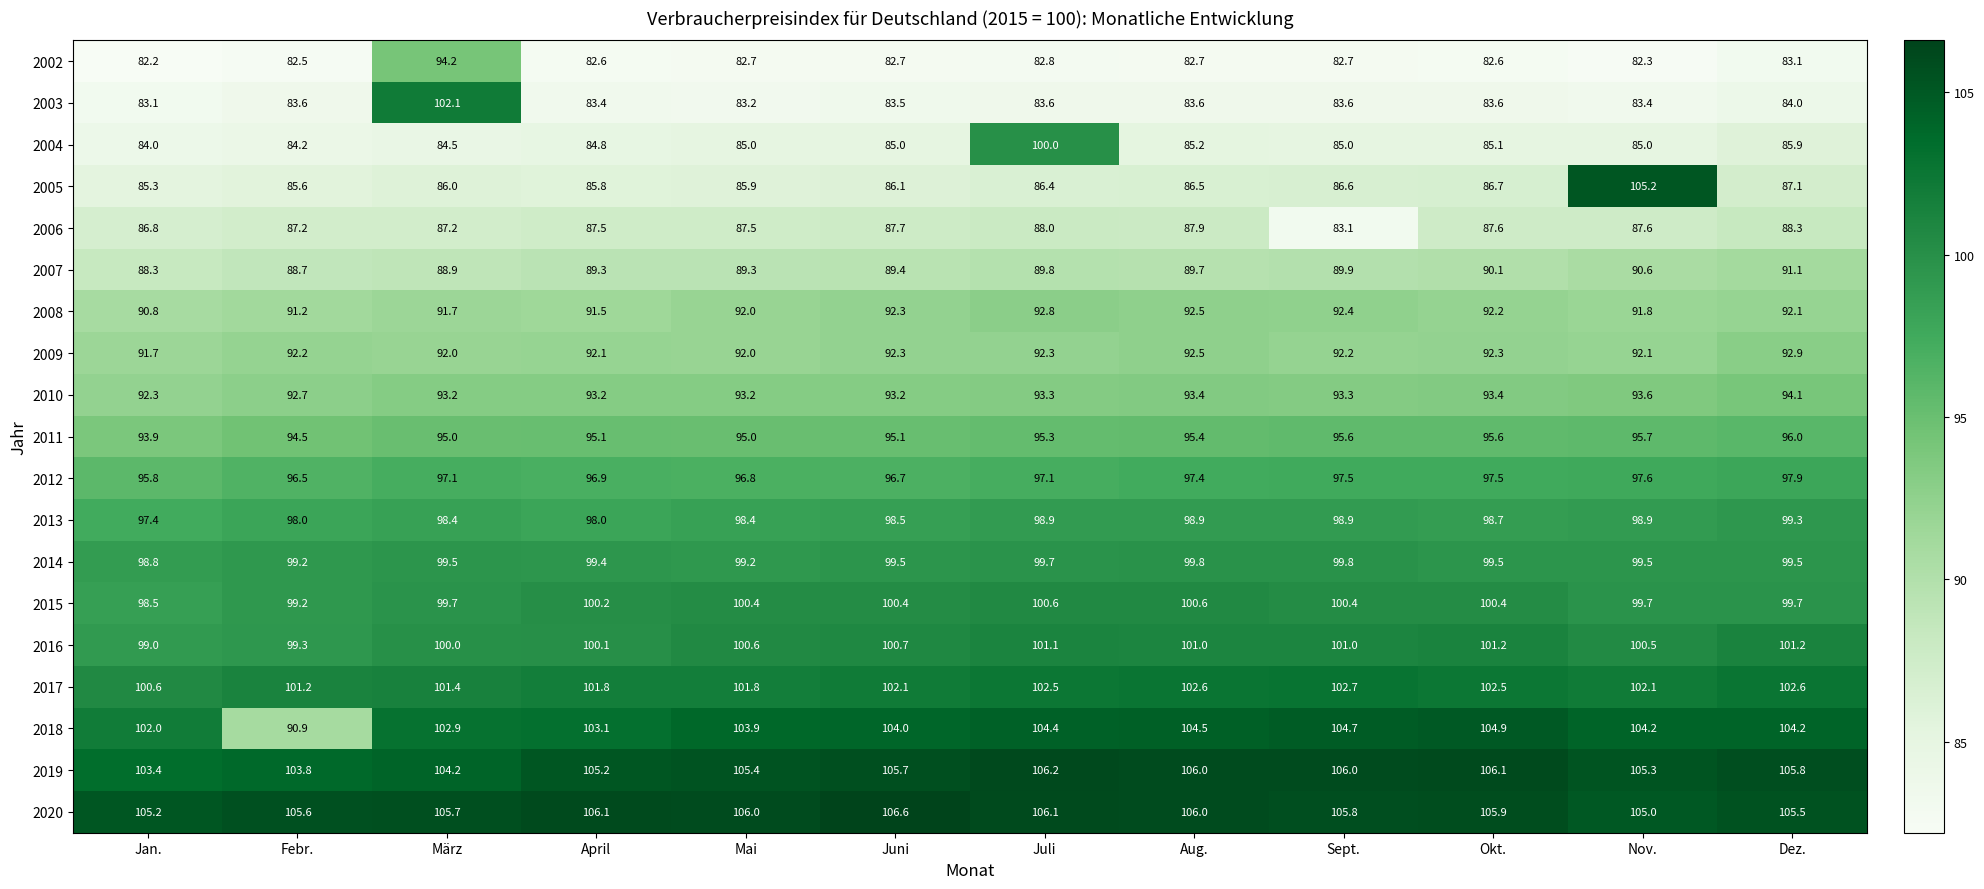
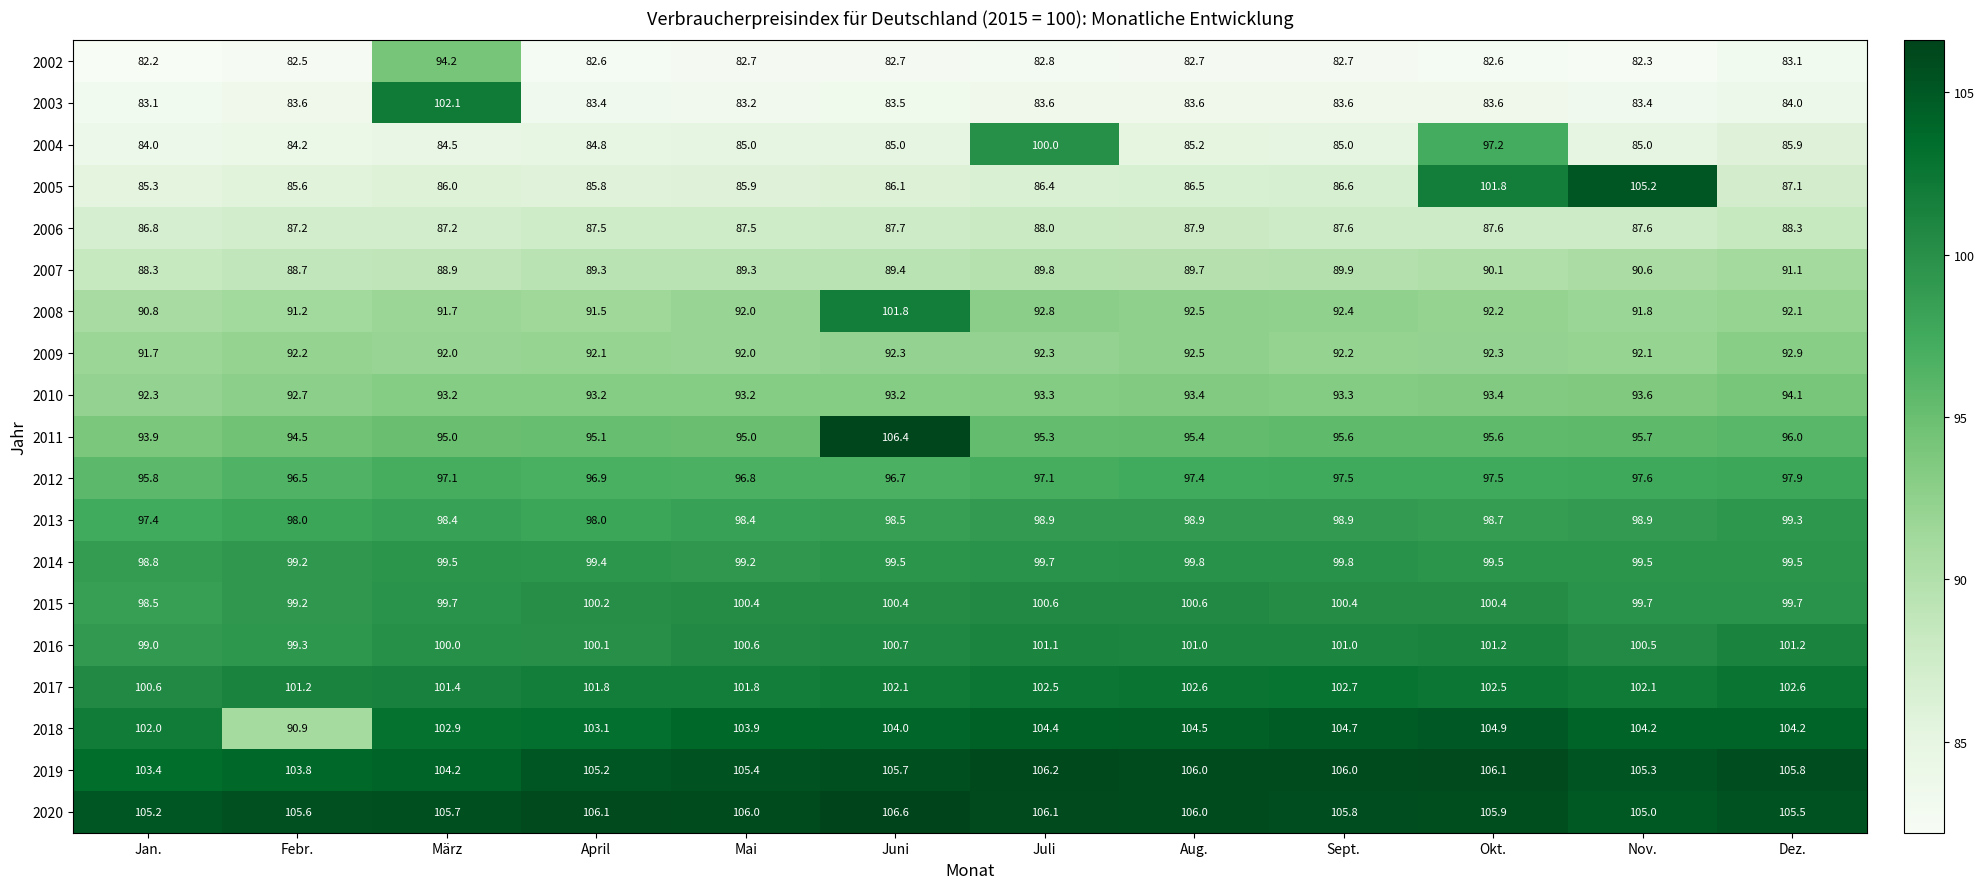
  {
    "2004": {
      "Jan.": 84.0,
      "Febr.": 84.2,
      "März": 84.5,
      "April": 84.8,
      "Mai": 85.0,
      "Juni": 85.0,
      "Juli": 100.0,
      "Aug.": 85.2,
      "Sept.": 85.0,
-     "Okt.": 85.1,
+     "Okt.": 97.2,
      "Nov.": 85.0,
      "Dez.": 85.9
    },
    "2005": {
      "Jan.": 85.3,
      "Febr.": 85.6,
      "März": 86.0,
      "April": 85.8,
      "Mai": 85.9,
      "Juni": 86.1,
      "Juli": 86.4,
      "Aug.": 86.5,
      "Sept.": 86.6,
-     "Okt.": 86.7,
+     "Okt.": 101.8,
      "Nov.": 105.2,
      "Dez.": 87.1
    },
    "2006": {
      "Jan.": 86.8,
      "Febr.": 87.2,
      "März": 87.2,
      "April": 87.5,
      "Mai": 87.5,
      "Juni": 87.7,
      "Juli": 88.0,
      "Aug.": 87.9,
-     "Sept.": 83.1,
+     "Sept.": 87.6,
      "Okt.": 87.6,
      "Nov.": 87.6,
      "Dez.": 88.3
    },
    "2008": {
      "Jan.": 90.8,
      "Febr.": 91.2,
      "März": 91.7,
      "April": 91.5,
      "Mai": 92.0,
-     "Juni": 92.3,
+     "Juni": 101.8,
      "Juli": 92.8,
      "Aug.": 92.5,
      "Sept.": 92.4,
      "Okt.": 92.2,
      "Nov.": 91.8,
      "Dez.": 92.1
    },
    "2011": {
      "Jan.": 93.9,
      "Febr.": 94.5,
      "März": 95.0,
      "April": 95.1,
      "Mai": 95.0,
-     "Juni": 95.1,
+     "Juni": 106.4,
      "Juli": 95.3,
      "Aug.": 95.4,
      "Sept.": 95.6,
      "Okt.": 95.6,
      "Nov.": 95.7,
      "Dez.": 96.0
    }
  }
